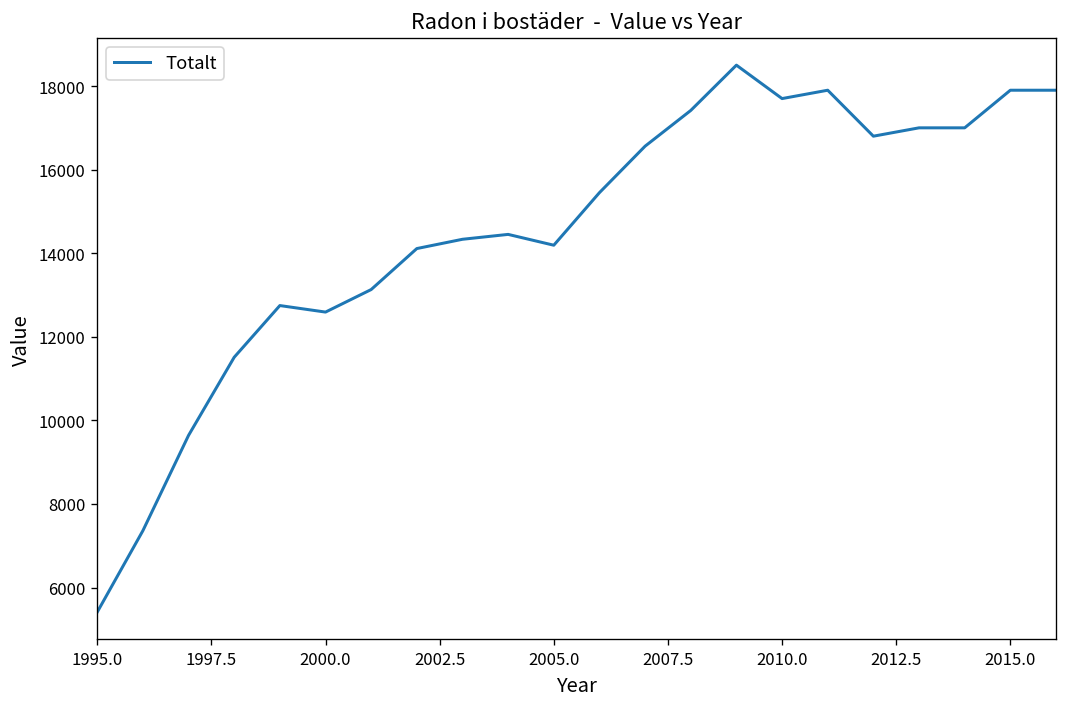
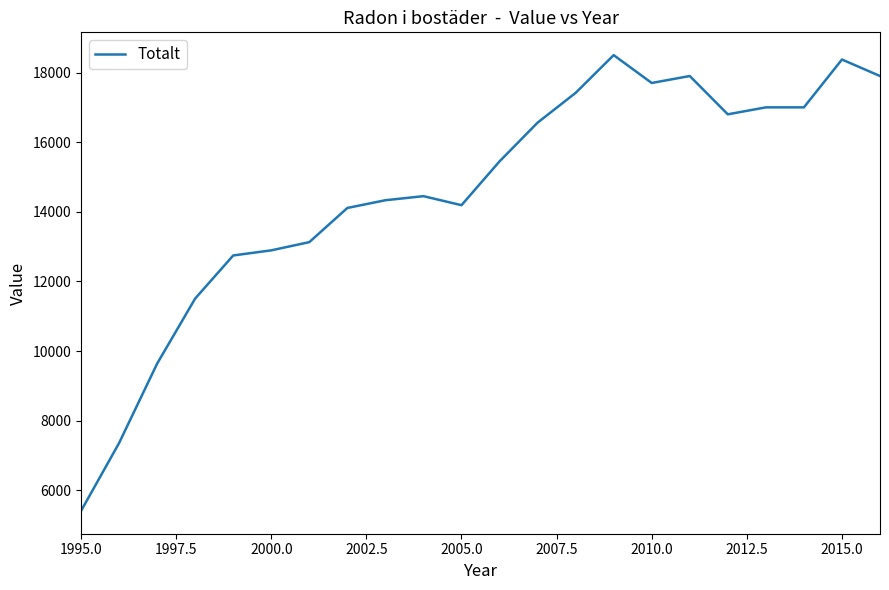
  {
    "1995.0": 5400,
-   "2000.0": 12600,
+   "2000.0": 12900,
    "2005.0": 14200,
    "2010.0": 17700,
-   "2015.0": 17900
+   "2015.0": 18400
  }
